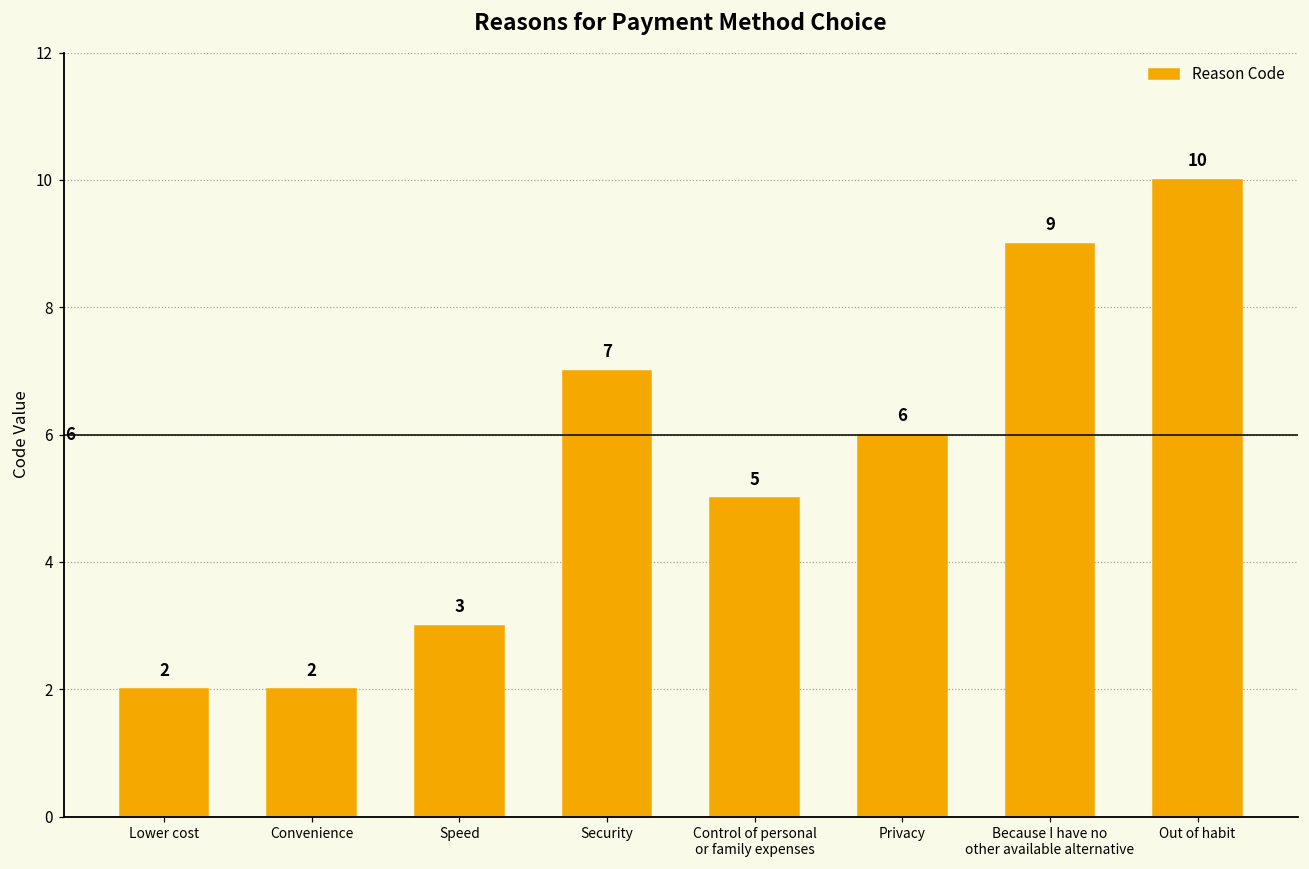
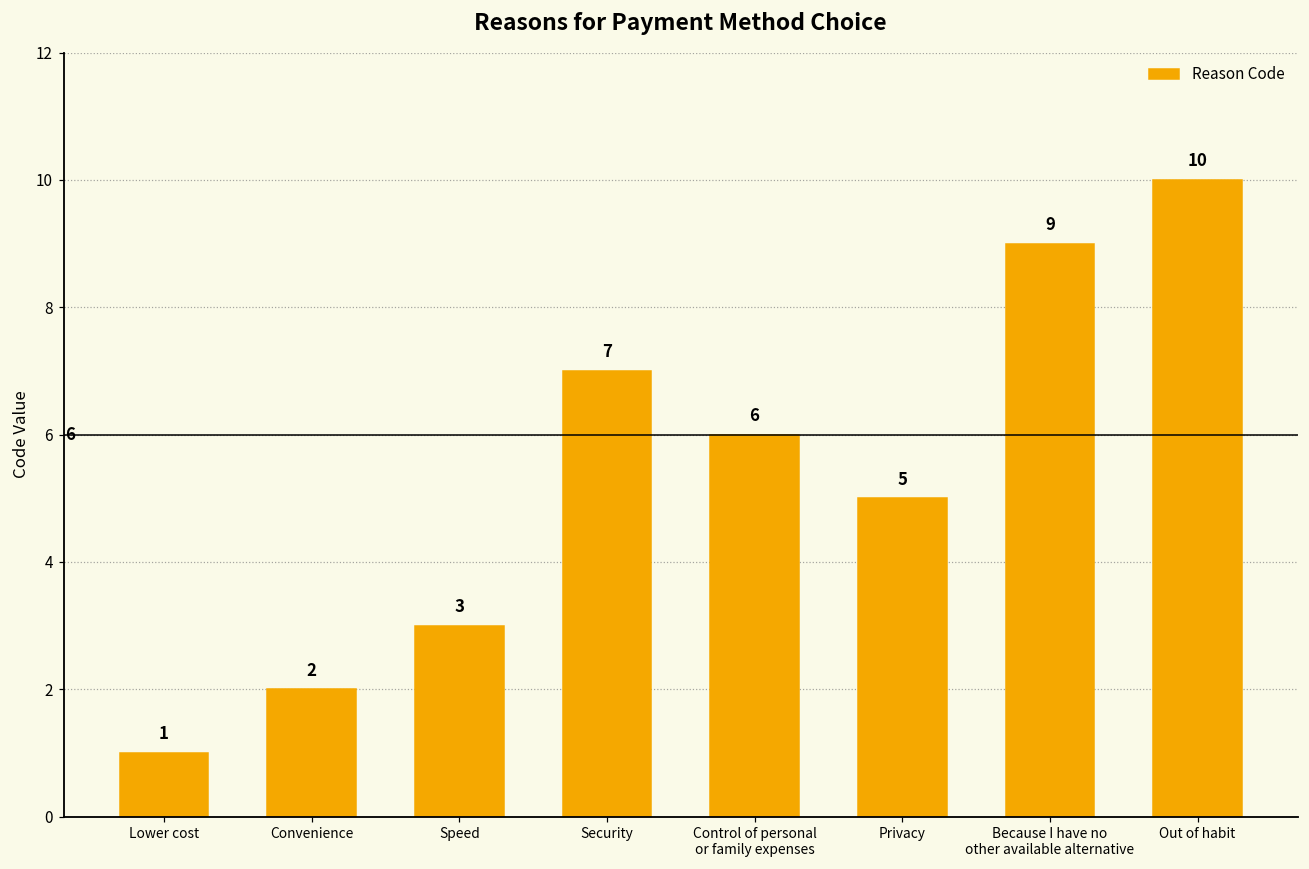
  {
-   "Lower cost": 2,
+   "Lower cost": 1,
    "Convenience": 2,
    "Speed": 3,
    "Security": 7,
-   "Control of personal or family expenses": 5,
-   "Privacy": 6,
+   "Control of personal or family expenses": 6,
+   "Privacy": 5,
    "Because I have no other available alternative": 9,
    "Out of habit": 10
  }
